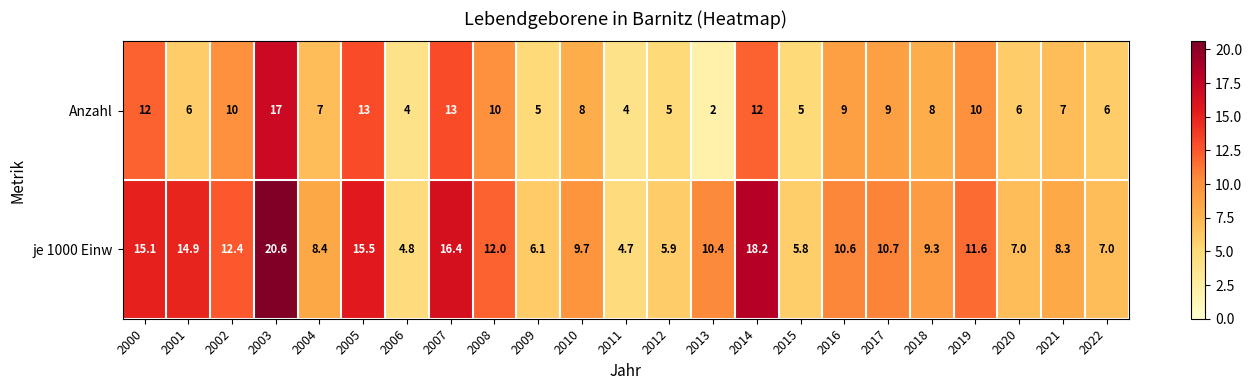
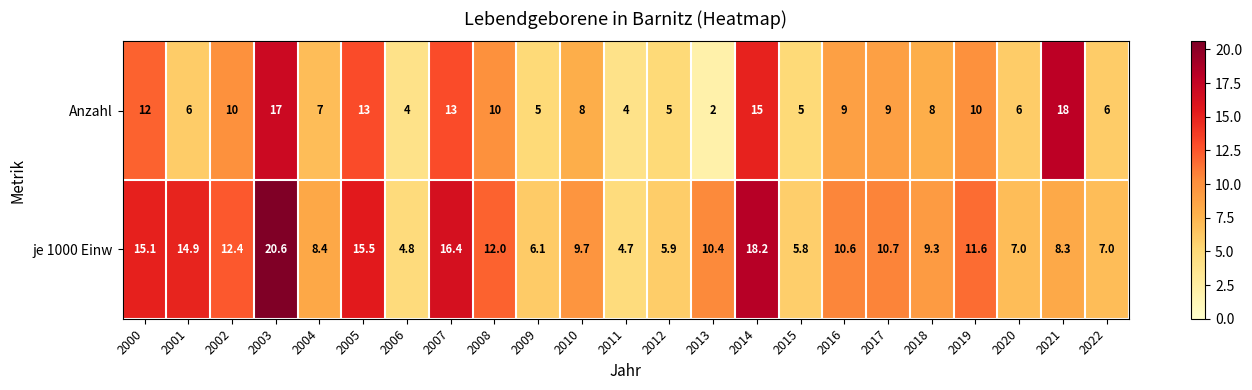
  {
    "Anzahl": {
      "2000": 12,
      "2001": 6,
      "2002": 10,
      "2003": 17,
      "2004": 7,
      "2005": 13,
      "2006": 4,
      "2007": 13,
      "2008": 10,
      "2009": 5,
      "2010": 8,
      "2011": 4,
      "2012": 5,
      "2013": 2,
-     "2014": 12,
+     "2014": 15,
      "2015": 5,
      "2016": 9,
      "2017": 9,
      "2018": 8,
      "2019": 10,
      "2020": 6,
-     "2021": 7,
+     "2021": 18,
      "2022": 6
    },
    "je 1000 Einw": {
      "2000": 15.1,
      "2001": 14.9,
      "2002": 12.4,
      "2003": 20.6,
      "2004": 8.4,
      "2005": 15.5,
      "2006": 4.8,
      "2007": 16.4,
      "2008": 12.0,
      "2009": 6.1,
      "2010": 9.7,
      "2011": 4.7,
      "2012": 5.9,
      "2013": 10.4,
      "2014": 18.2,
      "2015": 5.8,
      "2016": 10.6,
      "2017": 10.7,
      "2018": 9.3,
      "2019": 11.6,
      "2020": 7.0,
      "2021": 8.3,
      "2022": 7.0
    }
  }
